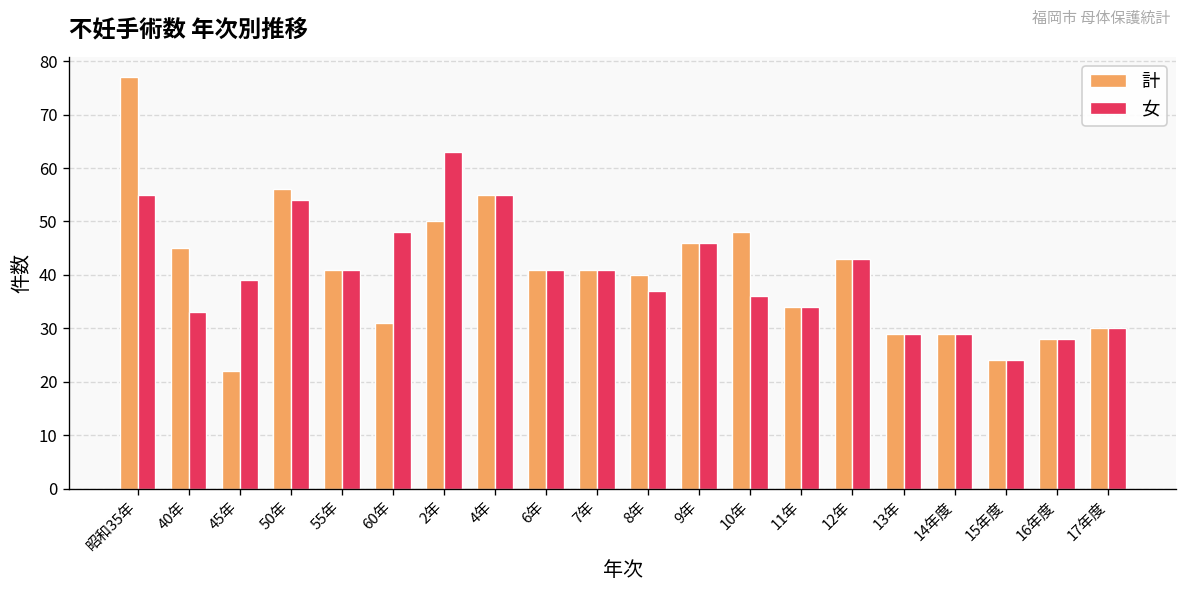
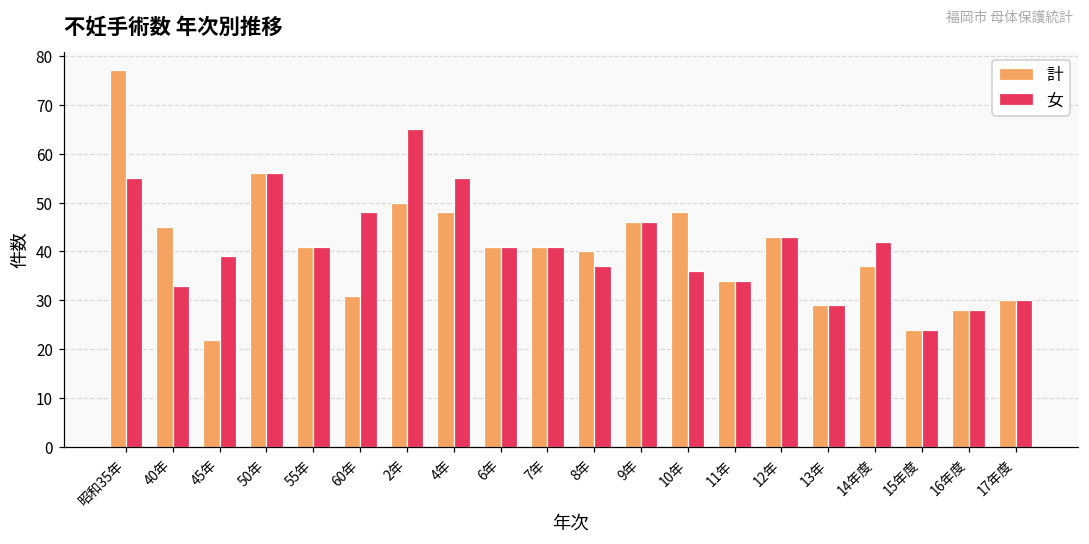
  {
    "計": {
      "昭和35年": 77,
      "40年": 45,
      "45年": 22,
      "50年": 56,
      "55年": 41,
      "60年": 31,
      "2年": 50,
-     "4年": 55,
+     "4年": 48,
      "6年": 41,
      "7年": 41,
      "8年": 40,
      "9年": 46,
      "10年": 48,
      "11年": 34,
      "12年": 43,
      "13年": 29,
-     "14年度": 29,
+     "14年度": 37,
      "15年度": 24,
      "16年度": 28,
      "17年度": 30
    },
    "女": {
      "昭和35年": 55,
      "40年": 33,
      "45年": 39,
-     "50年": 54,
+     "50年": 56,
      "55年": 41,
      "60年": 48,
-     "2年": 63,
+     "2年": 65,
      "4年": 55,
      "6年": 41,
      "7年": 41,
      "8年": 37,
      "9年": 46,
      "10年": 36,
      "11年": 34,
      "12年": 43,
      "13年": 29,
-     "14年度": 29,
+     "14年度": 42,
      "15年度": 24,
      "16年度": 28,
      "17年度": 30
    }
  }
